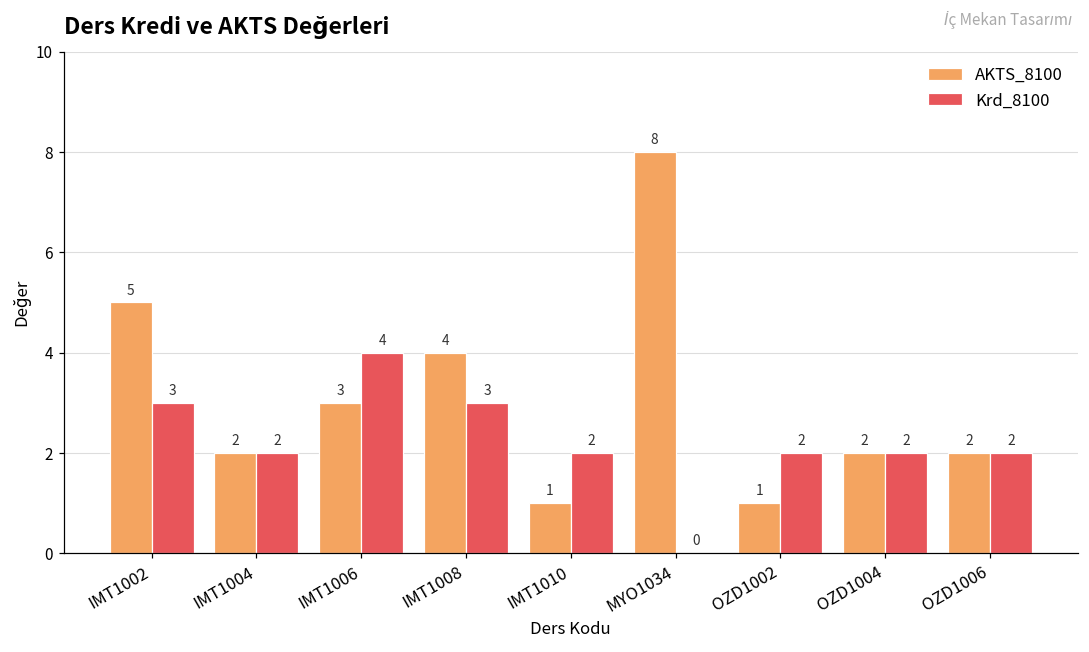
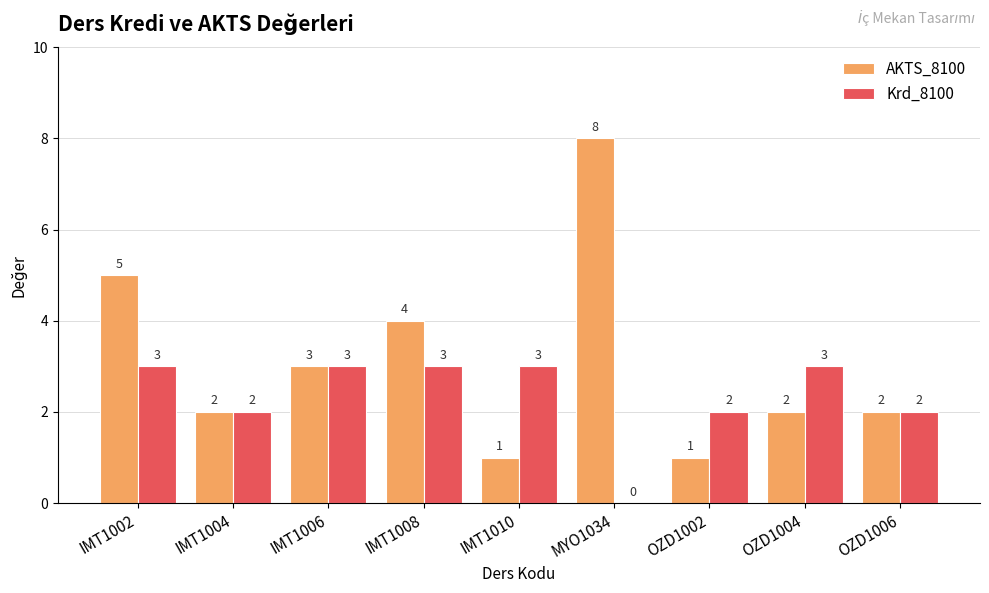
  {
    "AKTS_8100": {
      "IMT1002": 5,
      "IMT1004": 2,
      "IMT1006": 3,
      "IMT1008": 4,
      "IMT1010": 1,
      "MYO1034": 8,
      "OZD1002": 1,
      "OZD1004": 2,
      "OZD1006": 2
    },
    "Krd_8100": {
      "IMT1002": 3,
      "IMT1004": 2,
-     "IMT1006": 4,
+     "IMT1006": 3,
      "IMT1008": 3,
-     "IMT1010": 2,
+     "IMT1010": 3,
      "MYO1034": 0,
      "OZD1002": 2,
-     "OZD1004": 2,
+     "OZD1004": 3,
      "OZD1006": 2
    }
  }
